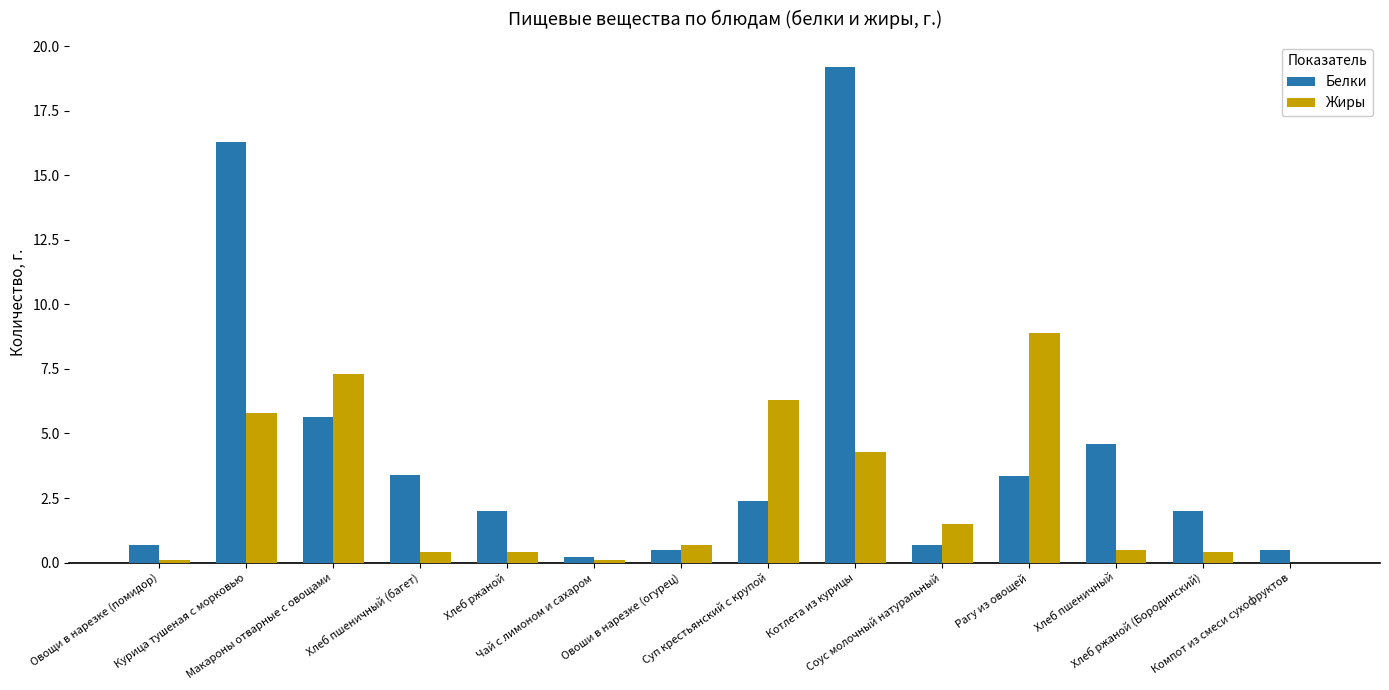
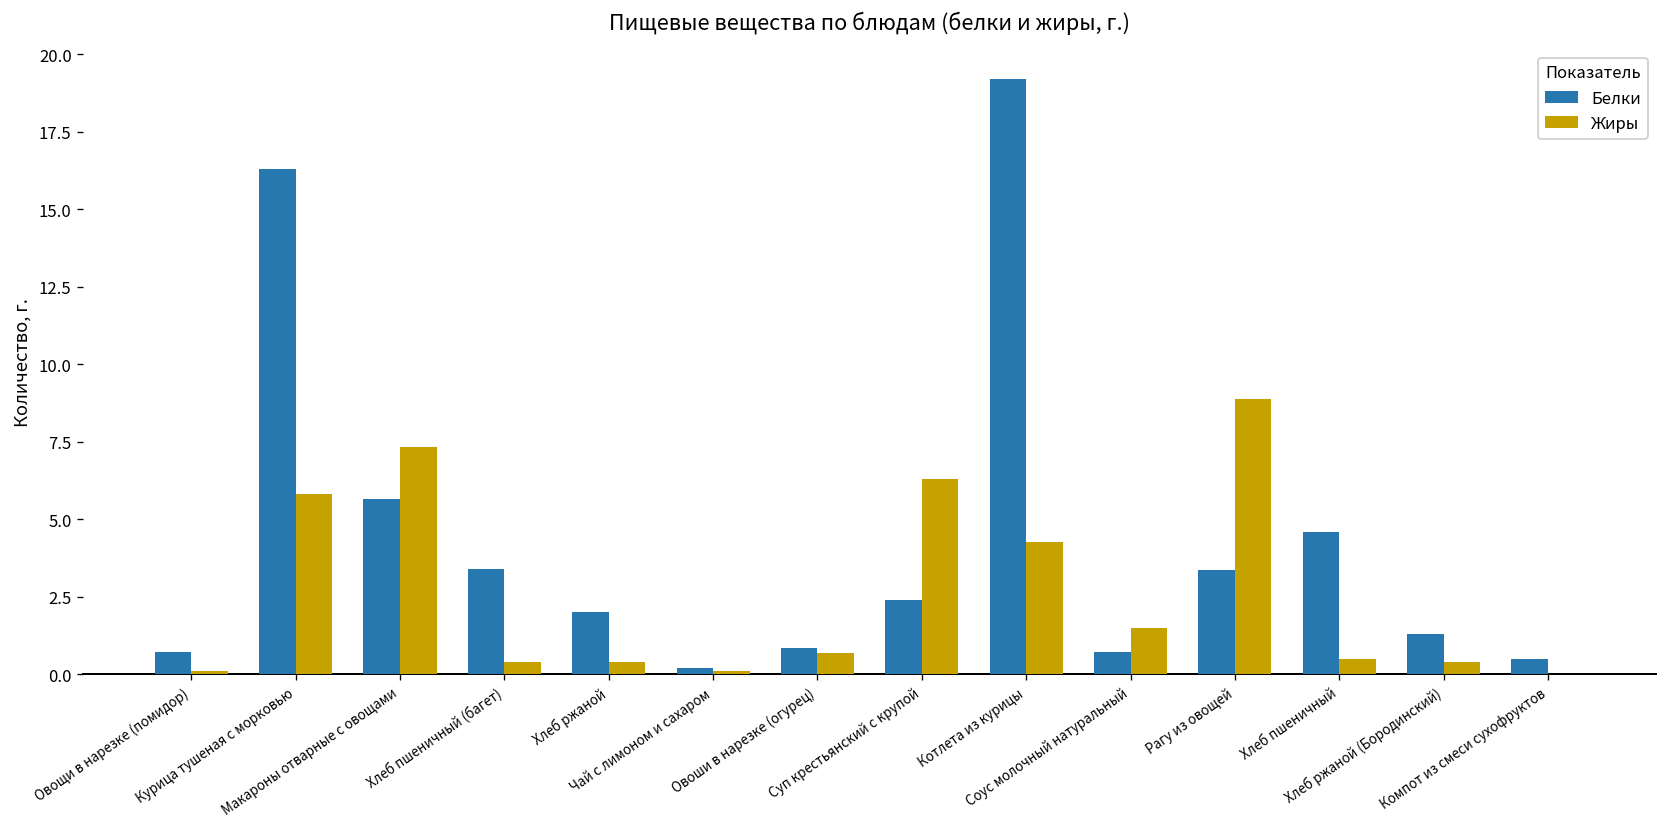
  {
    "Белки": {
      "Овощи в нарезке (помидор)": 0.7,
      "Курица тушеная с морковью": 16.3,
      "Макароны отварные с овощами": 5.6,
      "Хлеб пшеничный (багет)": 3.4,
      "Хлеб ржаной": 2.0,
      "Чай с лимоном и сахаром": 0.2,
-     "Овоши в нарезке (огурец)": 0.5,
+     "Овоши в нарезке (огурец)": 0.8,
      "Суп крестьянский с крупой": 2.4,
      "Котлета из курицы": 19.2,
      "Соус молочный натуральный": 0.7,
      "Рагу из овощей": 3.4,
      "Хлеб пшеничный": 4.6,
-     "Хлеб ржаной (Бородинский)": 2.0,
+     "Хлеб ржаной (Бородинский)": 1.3,
      "Компот из смеси сухофруктов": 0.5
    },
    "Жиры": {
      "Овощи в нарезке (помидор)": 0.1,
      "Курица тушеная с морковью": 5.8,
      "Макароны отварные с овощами": 7.3,
      "Хлеб пшеничный (багет)": 0.4,
      "Хлеб ржаной": 0.4,
      "Чай с лимоном и сахаром": 0.1,
      "Овоши в нарезке (огурец)": 0.7,
      "Суп крестьянский с крупой": 6.3,
      "Котлета из курицы": 4.3,
      "Соус молочный натуральный": 1.5,
      "Рагу из овощей": 8.9,
      "Хлеб пшеничный": 0.5,
      "Хлеб ржаной (Бородинский)": 0.4,
      "Компот из смеси сухофруктов": 0.0
    }
  }
